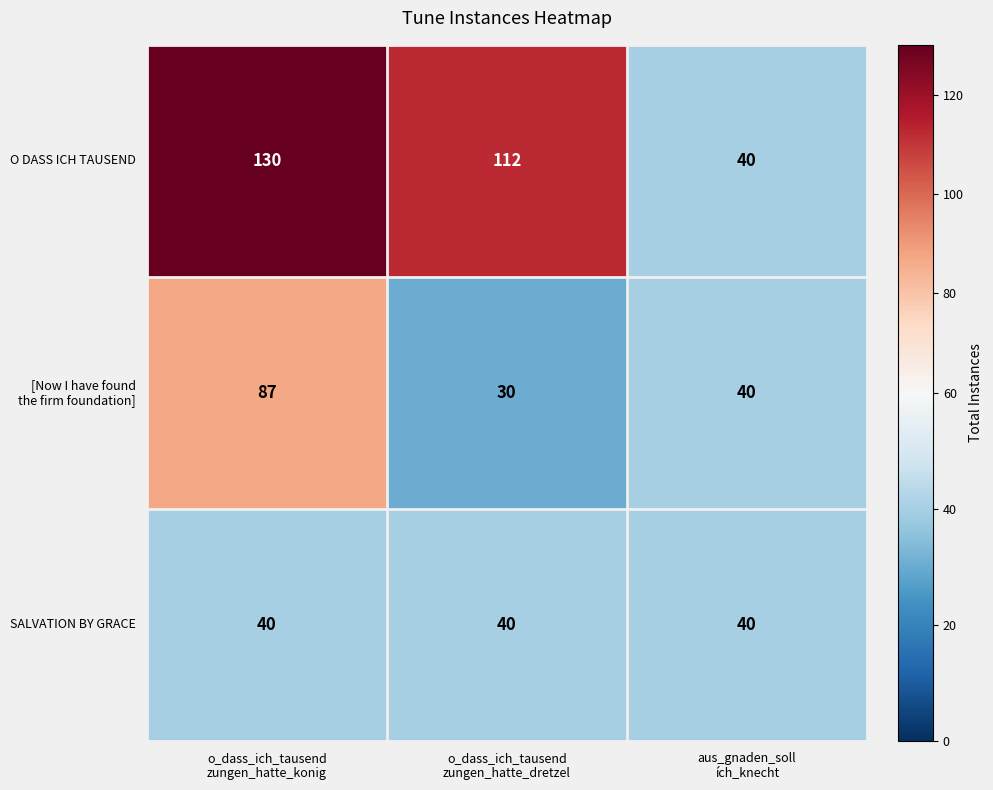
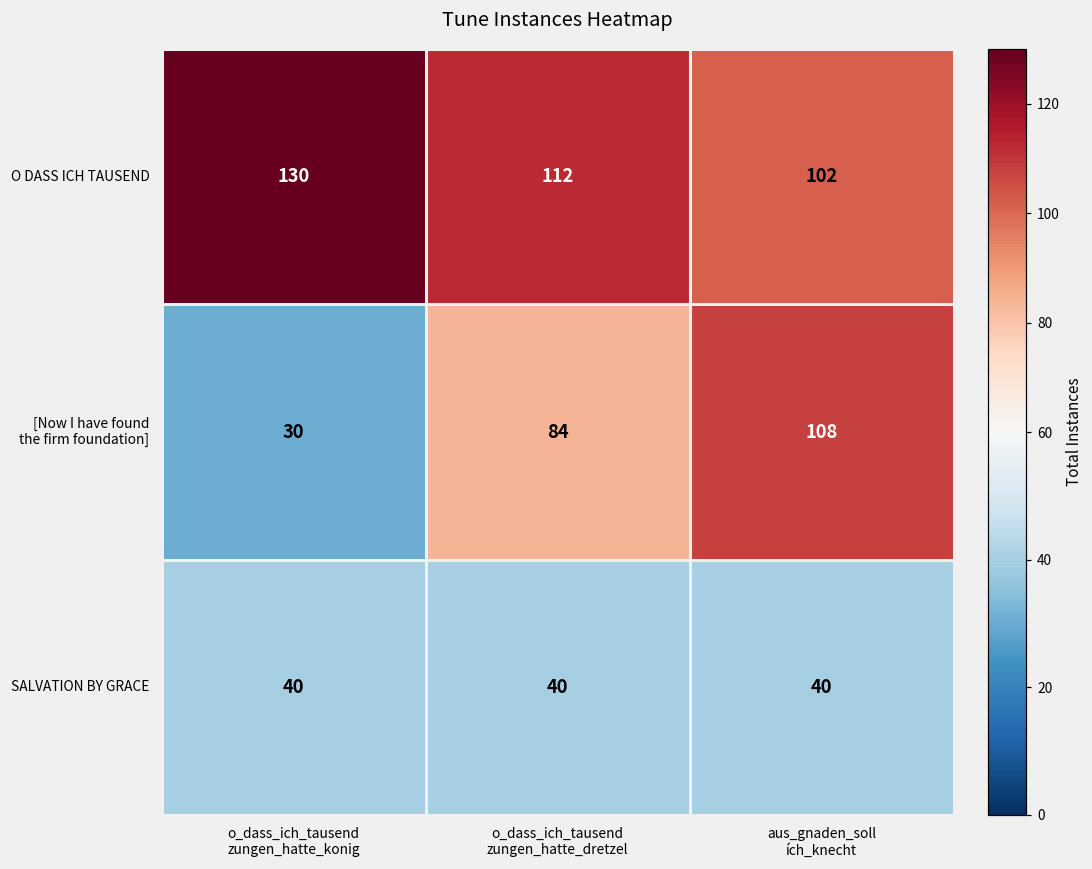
  {
    "O DASS ICH TAUSEND": {
      "o_dass_ich_tausend zungen_hatte_konig": 130,
      "o_dass_ich_tausend zungen_hatte_dretzel": 112,
-     "aus_gnaden_soll ích_knecht": 40
+     "aus_gnaden_soll ích_knecht": 102
    },
    "[Now I have found the firm foundation]": {
-     "o_dass_ich_tausend zungen_hatte_konig": 87,
-     "o_dass_ich_tausend zungen_hatte_dretzel": 30,
-     "aus_gnaden_soll ích_knecht": 40
+     "o_dass_ich_tausend zungen_hatte_konig": 30,
+     "o_dass_ich_tausend zungen_hatte_dretzel": 84,
+     "aus_gnaden_soll ích_knecht": 108
    },
    "SALVATION BY GRACE": {
      "o_dass_ich_tausend zungen_hatte_konig": 40,
      "o_dass_ich_tausend zungen_hatte_dretzel": 40,
      "aus_gnaden_soll ích_knecht": 40
    }
  }
